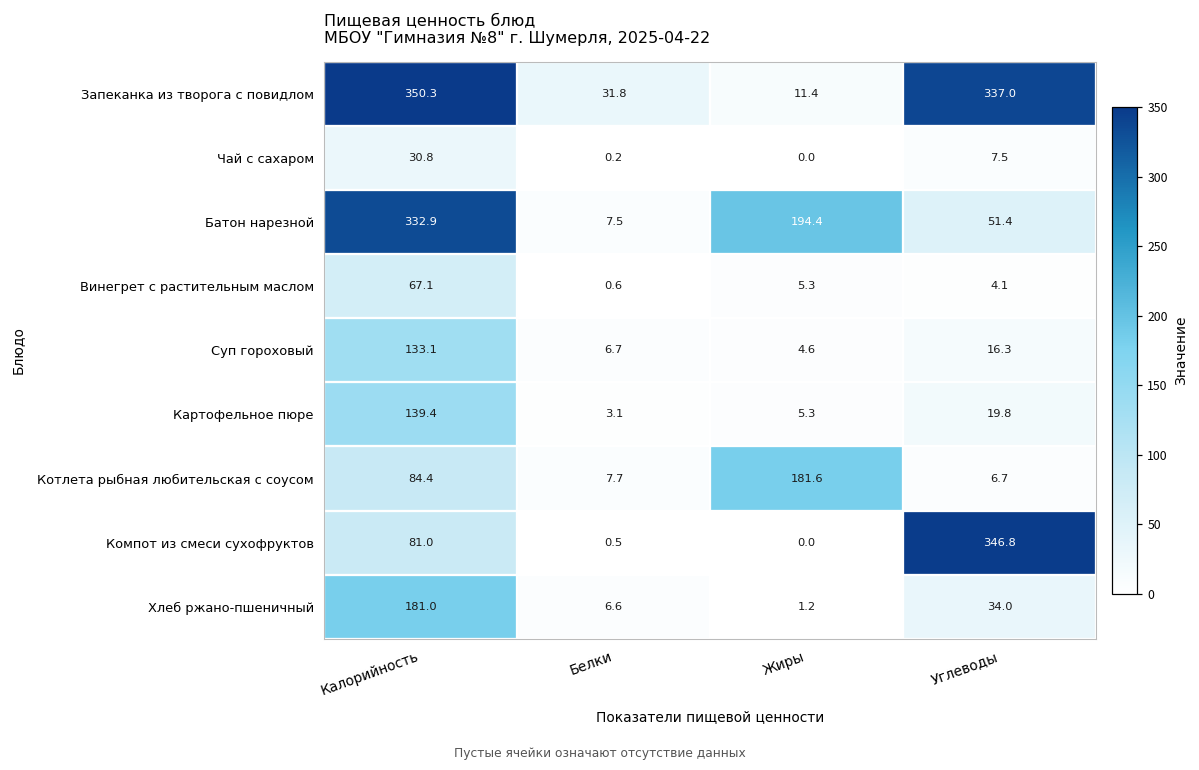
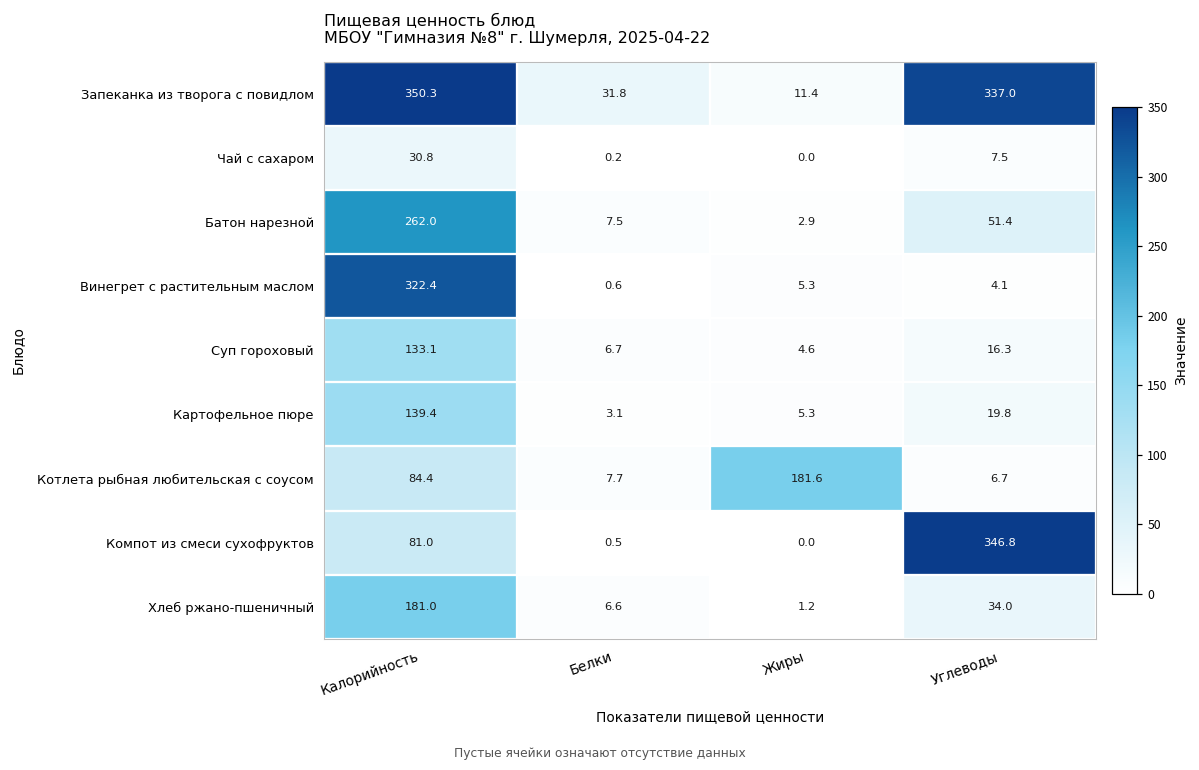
  {
    "Запеканка из творога с повидлом": {
      "Калорийность": 350.3,
      "Белки": 31.8,
      "Жиры": 11.4,
      "Углеводы": 337.0
    },
    "Чай с сахаром": {
      "Калорийность": 30.8,
      "Белки": 0.2,
      "Жиры": 0.0,
      "Углеводы": 7.5
    },
    "Батон нарезной": {
-     "Калорийность": 332.9,
+     "Калорийность": 262.0,
      "Белки": 7.5,
-     "Жиры": 194.4,
+     "Жиры": 2.9,
      "Углеводы": 51.4
    },
    "Винегрет с растительным маслом": {
-     "Калорийность": 67.1,
+     "Калорийность": 322.4,
      "Белки": 0.6,
      "Жиры": 5.3,
      "Углеводы": 4.1
    },
    "Суп гороховый": {
      "Калорийность": 133.1,
      "Белки": 6.7,
      "Жиры": 4.6,
      "Углеводы": 16.3
    },
    "Картофельное пюре": {
      "Калорийность": 139.4,
      "Белки": 3.1,
      "Жиры": 5.3,
      "Углеводы": 19.8
    },
    "Котлета рыбная любительская с соусом": {
      "Калорийность": 84.4,
      "Белки": 7.7,
      "Жиры": 181.6,
      "Углеводы": 6.7
    },
    "Компот из смеси сухофруктов": {
      "Калорийность": 81.0,
      "Белки": 0.5,
      "Жиры": 0.0,
      "Углеводы": 346.8
    },
    "Хлеб ржано-пшеничный": {
      "Калорийность": 181.0,
      "Белки": 6.6,
      "Жиры": 1.2,
      "Углеводы": 34.0
    }
  }
